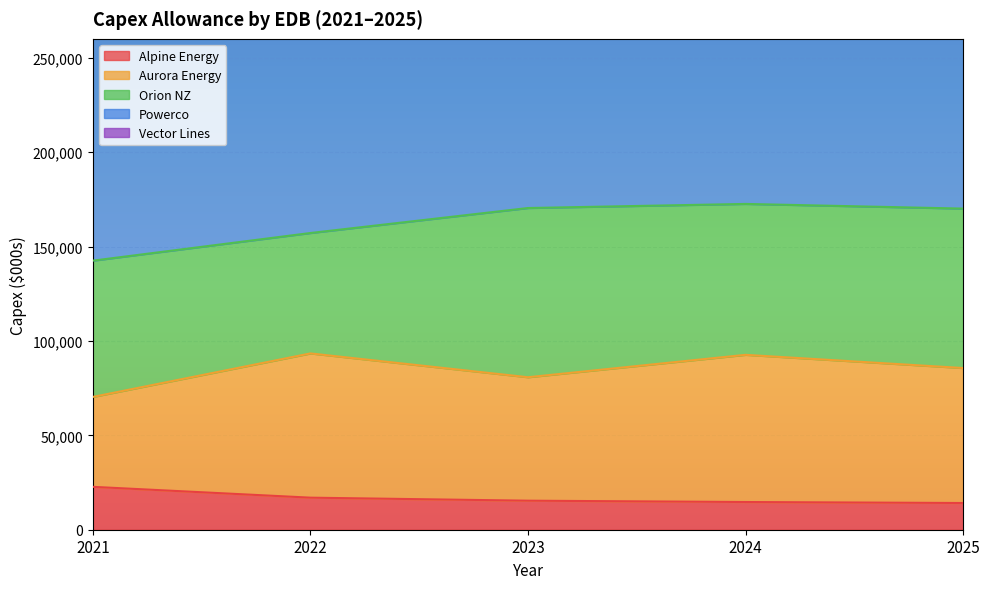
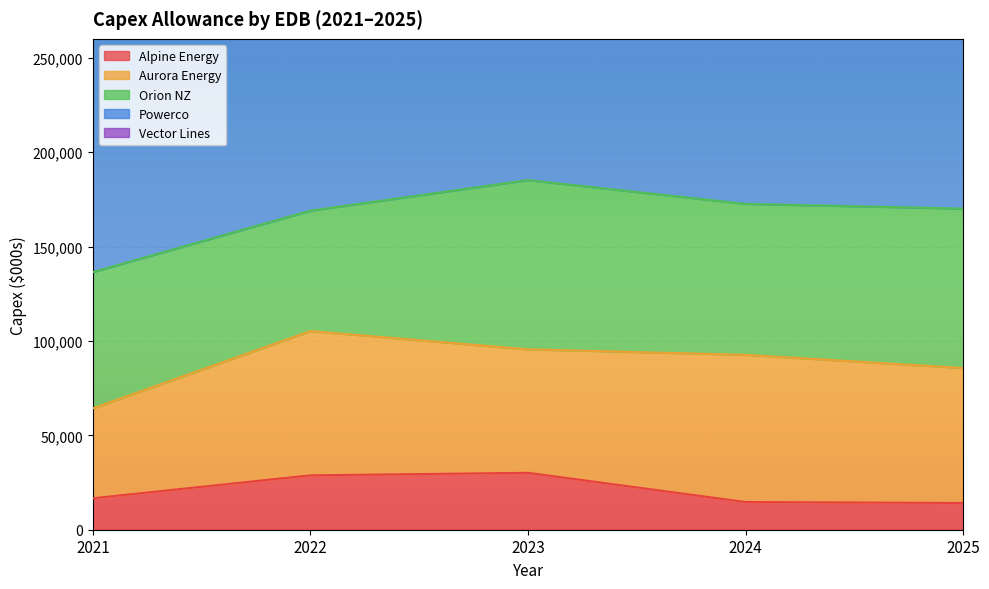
  {
    "Alpine Energy": {
-     "2021": "23,000",
-     "2022": "17,000",
-     "2023": "15,000",
+     "2021": "17,000",
+     "2022": "29,000",
+     "2023": "30,000",
      "2024": "15,000",
      "2025": "14,000"
    },
    "Aurora Energy": {
      "2021": "48,000",
      "2022": "76,000",
      "2023": "65,000",
      "2024": "78,000",
      "2025": "71,000"
    },
    "Orion NZ": {
      "2021": "72,000",
      "2022": "64,000",
      "2023": "90,000",
      "2024": "80,000",
      "2025": "84,000"
    }
  }
